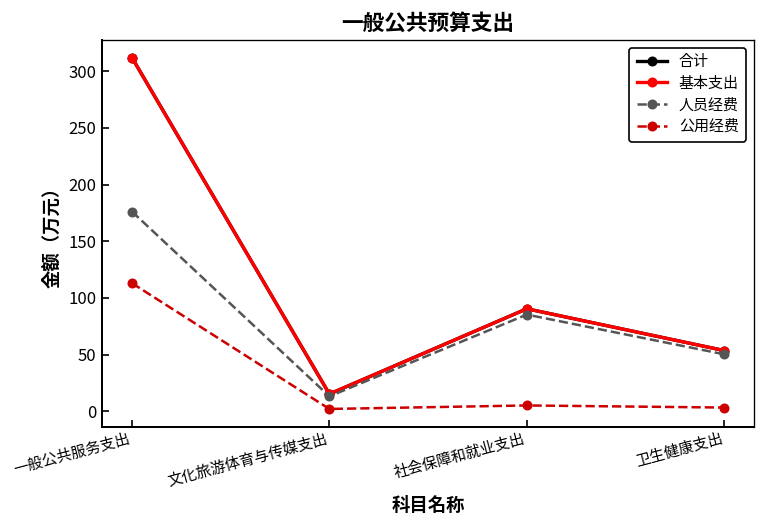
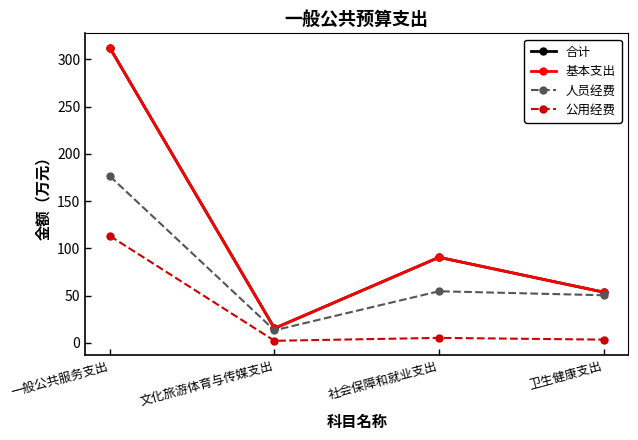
  {
    "人员经费": {
      "一般公共服务支出": 180,
-     "社会保障和就业支出": 90,
+     "社会保障和就业支出": 50,
      "卫生健康支出": 50
    }
  }
